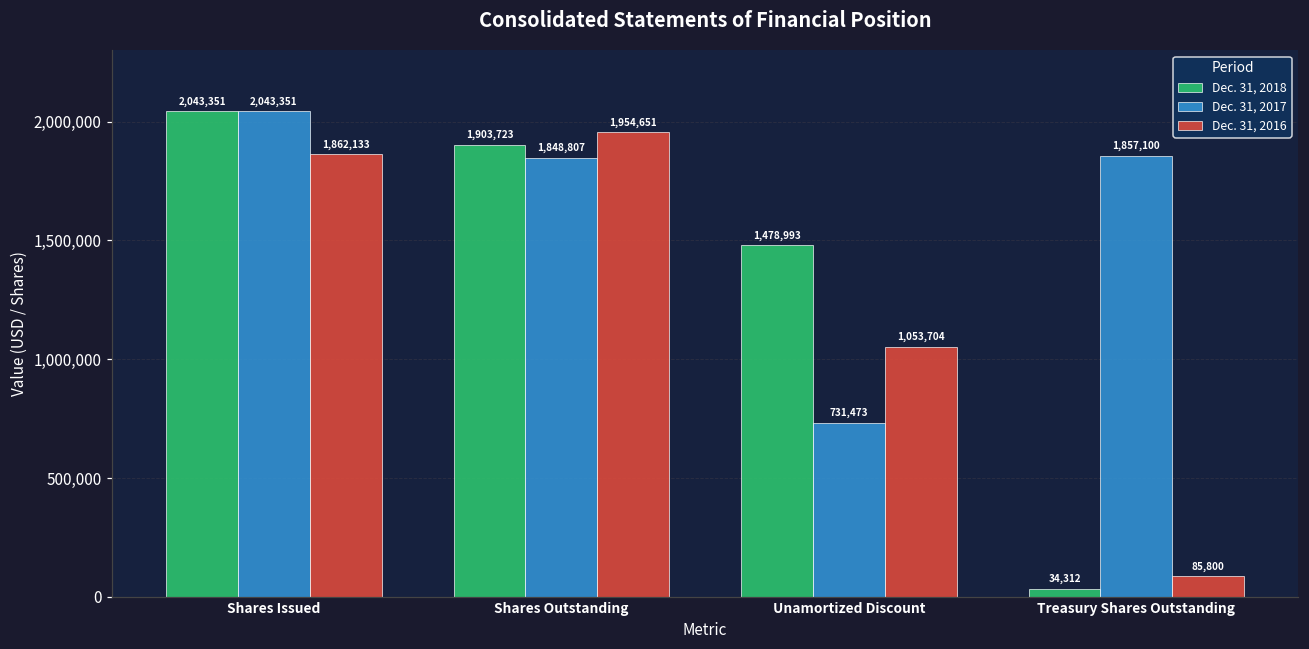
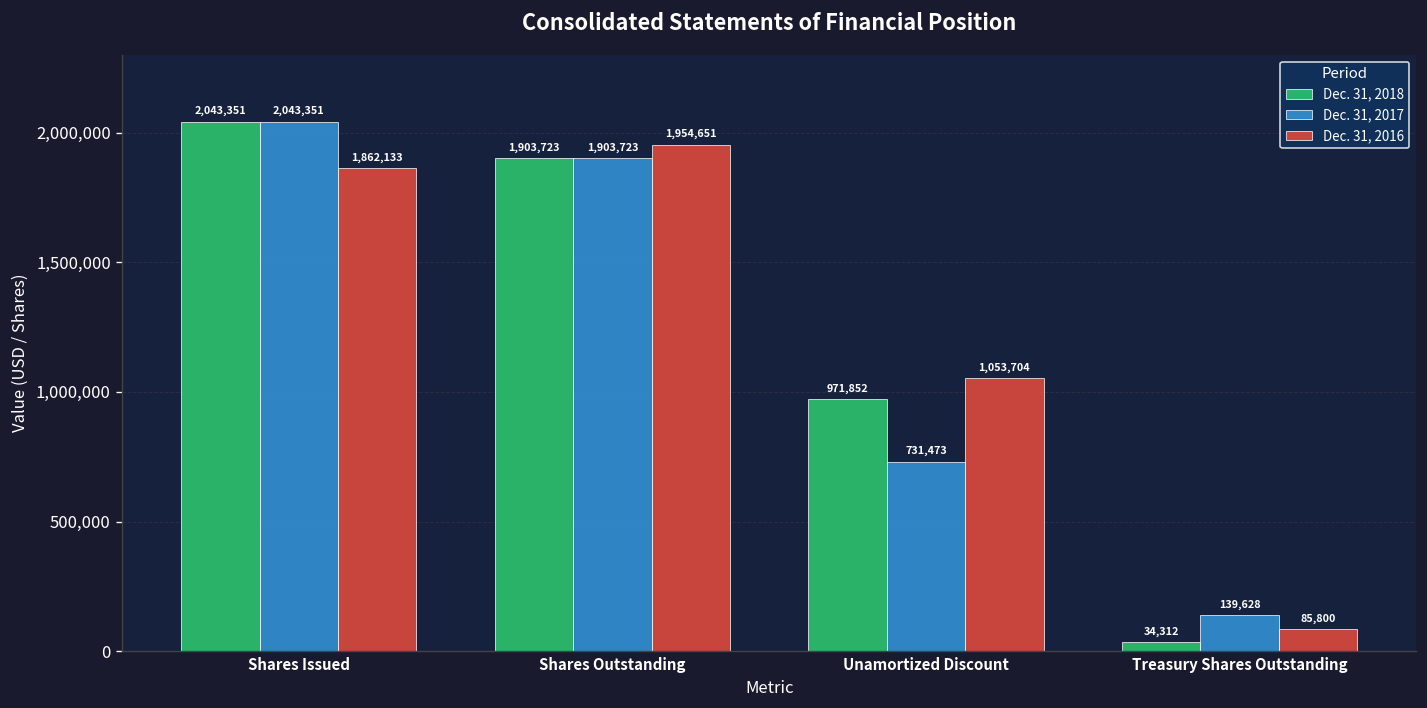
  {
    "Dec. 31, 2018": {
      "Shares Issued": "2,043,351",
      "Shares Outstanding": "1,903,723",
-     "Unamortized Discount": "1,478,993",
+     "Unamortized Discount": "971,852",
      "Treasury Shares Outstanding": "34,312"
    },
    "Dec. 31, 2017": {
      "Shares Issued": "2,043,351",
-     "Shares Outstanding": "1,848,807",
+     "Shares Outstanding": "1,903,723",
      "Unamortized Discount": "731,473",
-     "Treasury Shares Outstanding": "1,857,100"
+     "Treasury Shares Outstanding": "139,628"
    },
    "Dec. 31, 2016": {
      "Shares Issued": "1,862,133",
      "Shares Outstanding": "1,954,651",
      "Unamortized Discount": "1,053,704",
      "Treasury Shares Outstanding": "85,800"
    }
  }
